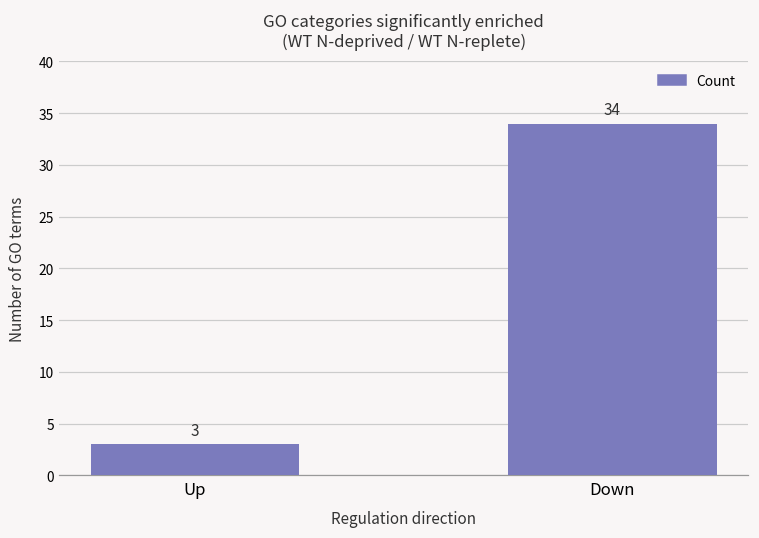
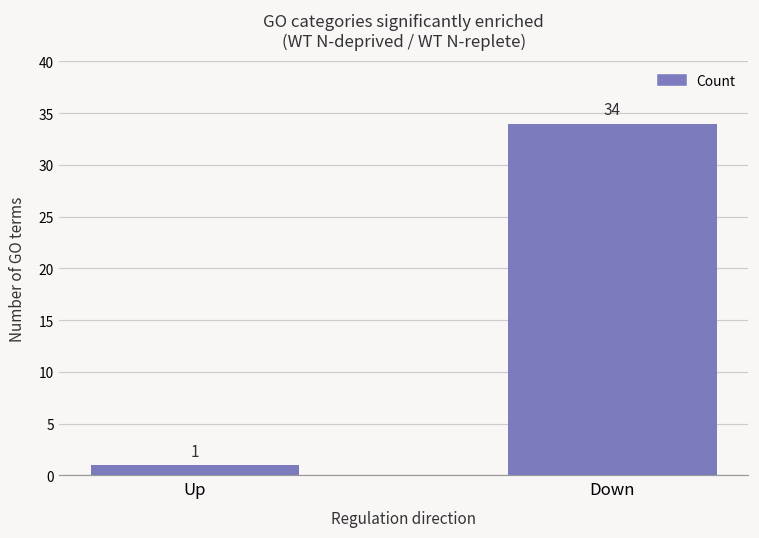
  {
-   "Up": 3,
+   "Up": 1,
    "Down": 34
  }
